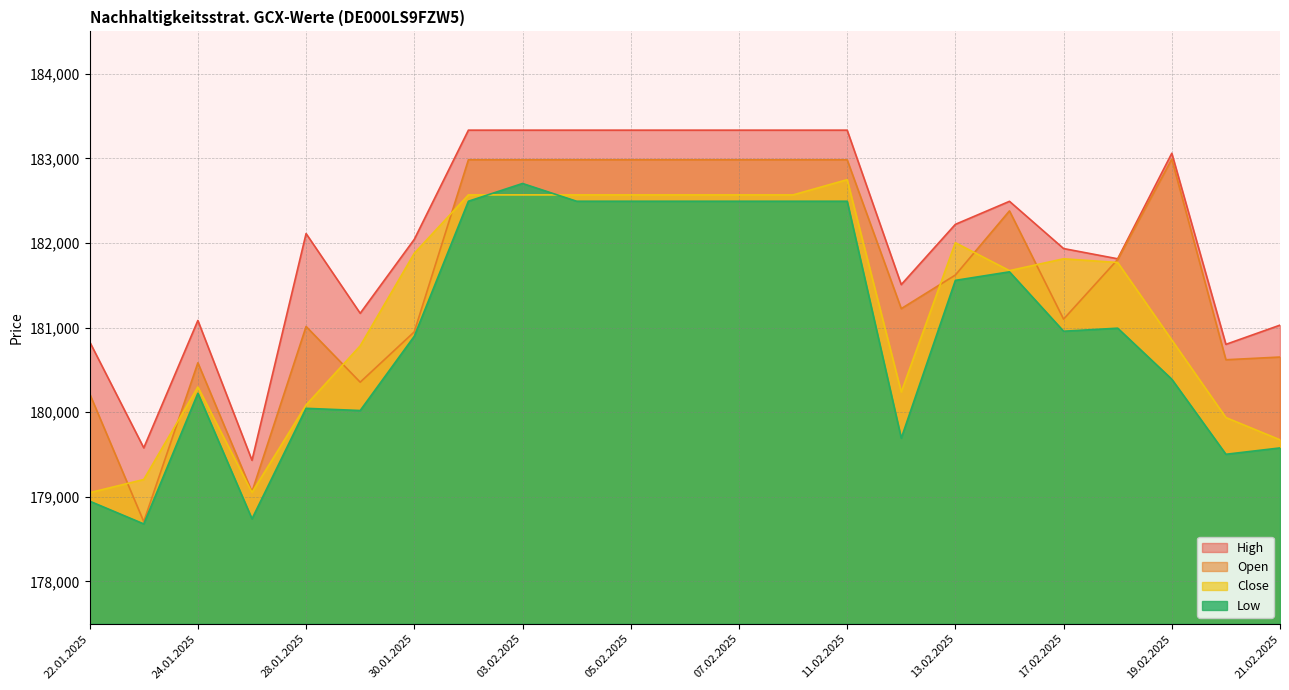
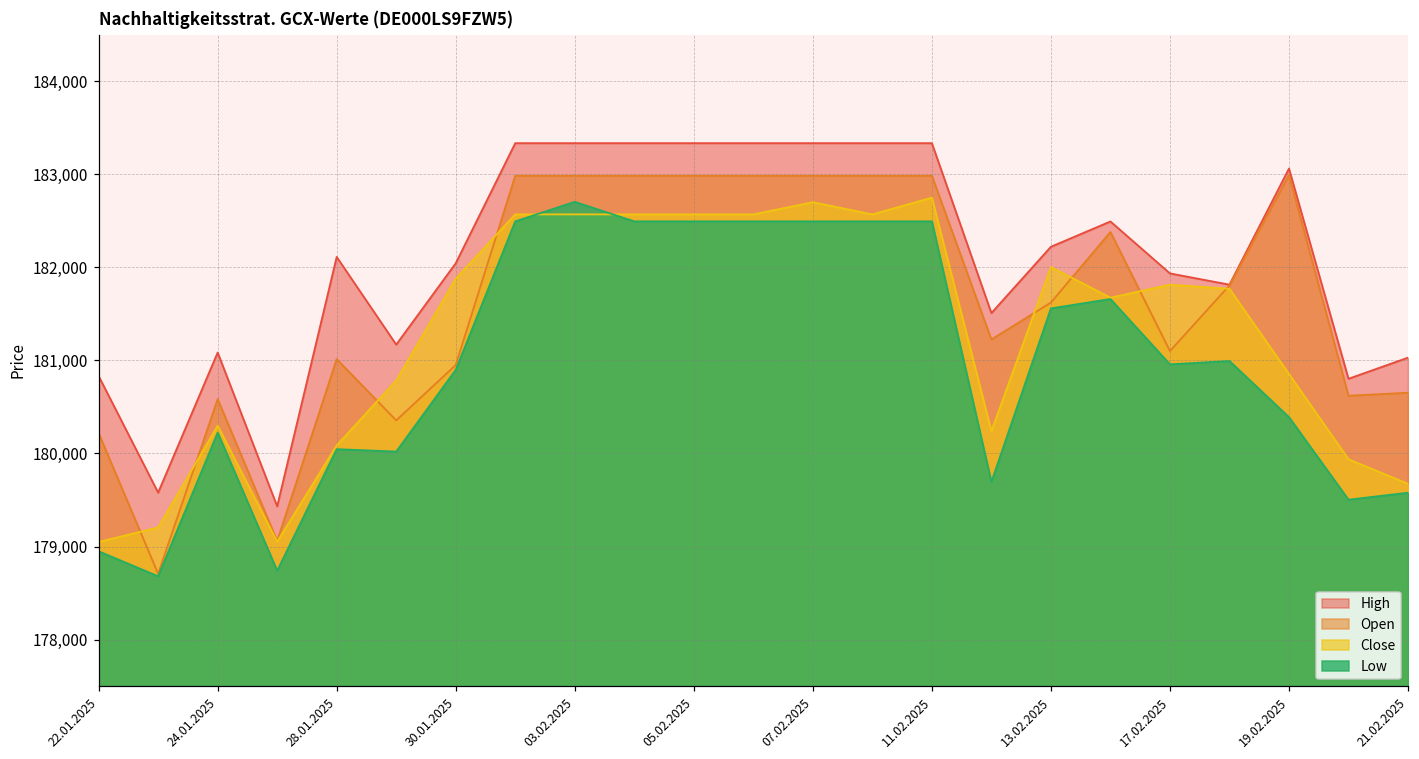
  {
    "Close": {
      "22.01.2025": "179,000",
      "24.01.2025": "180,300",
      "28.01.2025": "180,100",
      "30.01.2025": "181,900",
      "03.02.2025": "182,600",
      "05.02.2025": "182,600",
-     "07.02.2025": "182,600",
+     "07.02.2025": "182,700",
      "11.02.2025": "182,700",
      "13.02.2025": "182,000",
      "17.02.2025": "181,800",
      "19.02.2025": "180,900",
      "21.02.2025": "179,700"
    },
    "Low": {
      "22.01.2025": "178,900",
      "24.01.2025": "180,200",
      "28.01.2025": "180,000",
      "30.01.2025": "180,900",
      "03.02.2025": "182,700",
      "05.02.2025": "182,500",
      "07.02.2025": "182,500",
      "11.02.2025": "182,500",
      "13.02.2025": "181,600",
      "17.02.2025": "181,000",
      "19.02.2025": "180,400",
      "21.02.2025": "179,600"
    }
  }
